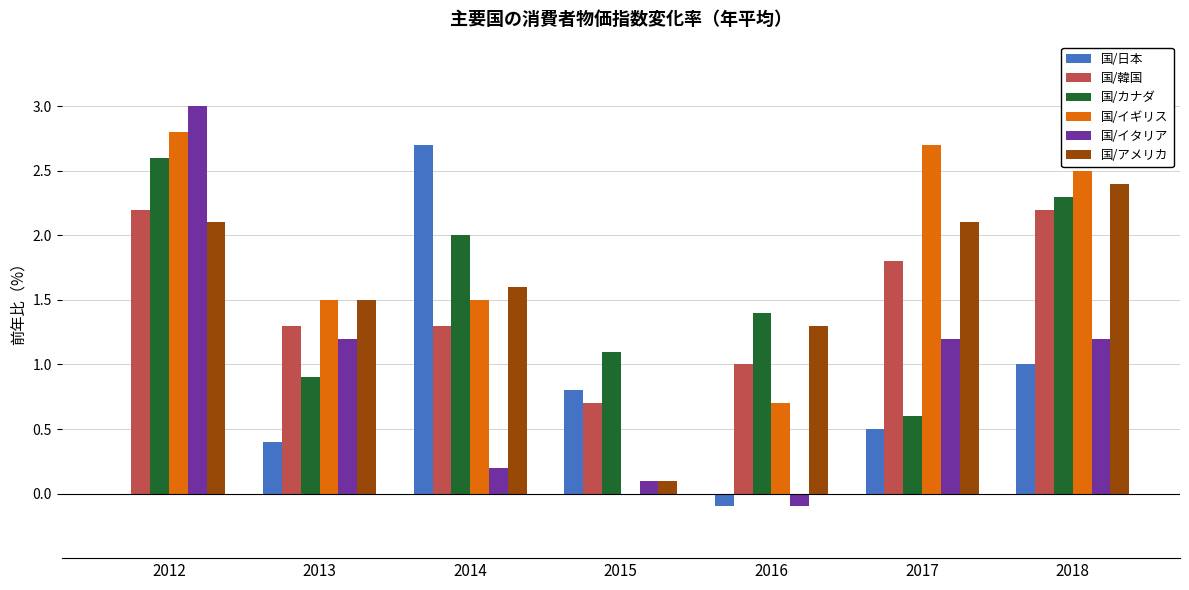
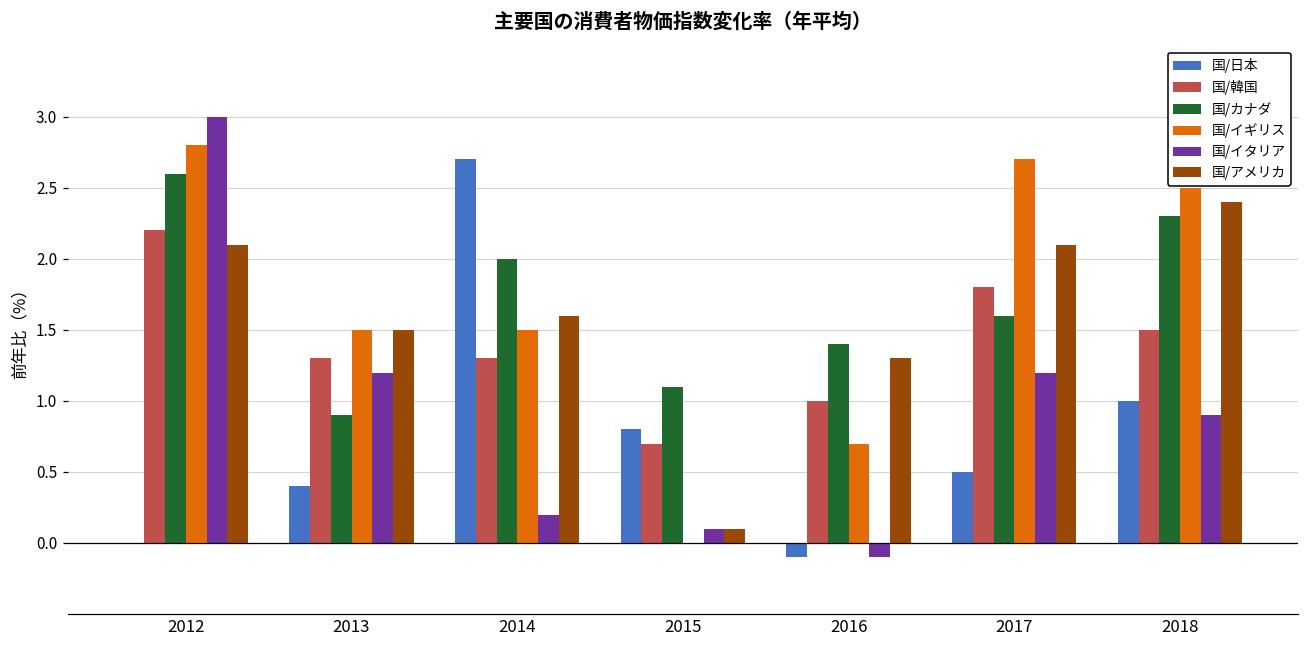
  {
    "国/日本": {
      "2012": 0.0,
      "2013": 0.4,
      "2014": 2.7,
      "2015": 0.8,
      "2016": -0.1,
      "2017": 0.5,
      "2018": 1.0
    },
    "国/韓国": {
      "2012": 2.2,
      "2013": 1.3,
      "2014": 1.3,
      "2015": 0.7,
      "2016": 1.0,
      "2017": 1.8,
-     "2018": 2.2
+     "2018": 1.5
    },
    "国/カナダ": {
      "2012": 2.6,
      "2013": 0.9,
      "2014": 2.0,
      "2015": 1.1,
      "2016": 1.4,
-     "2017": 0.6,
+     "2017": 1.6,
      "2018": 2.3
    },
    "国/イギリス": {
      "2012": 2.8,
      "2013": 1.5,
      "2014": 1.5,
      "2015": 0.0,
      "2016": 0.7,
      "2017": 2.7,
      "2018": 2.5
    },
    "国/イタリア": {
      "2012": 3.0,
      "2013": 1.2,
      "2014": 0.2,
      "2015": 0.1,
      "2016": -0.1,
      "2017": 1.2,
-     "2018": 1.2
+     "2018": 0.9
    },
    "国/アメリカ": {
      "2012": 2.1,
      "2013": 1.5,
      "2014": 1.6,
      "2015": 0.1,
      "2016": 1.3,
      "2017": 2.1,
      "2018": 2.4
    }
  }
